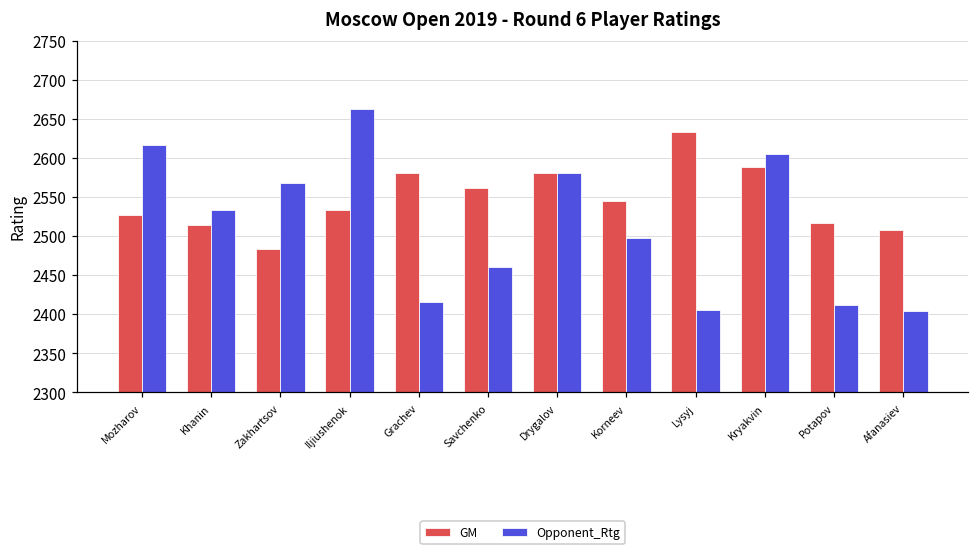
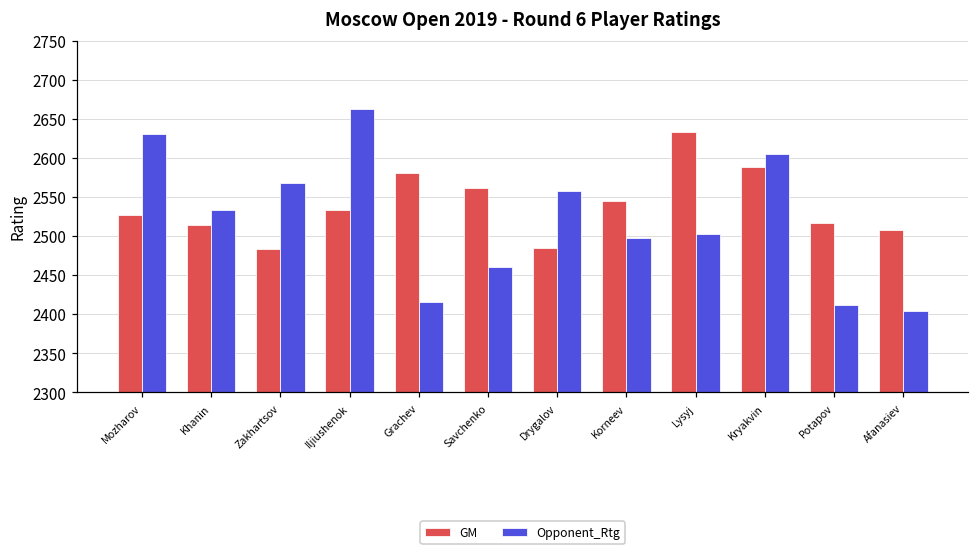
  {
    "GM": {
      "Mozharov": 2530,
      "Khanin": 2510,
      "Zakhartsov": 2480,
      "Iljiushenok": 2530,
      "Grachev": 2580,
      "Savchenko": 2560,
-     "Drygalov": 2580,
+     "Drygalov": 2490,
      "Korneev": 2550,
      "Lysyj": 2630,
      "Kryakvin": 2590,
      "Potapov": 2520,
      "Afanasiev": 2510
    },
    "Opponent_Rtg": {
-     "Mozharov": 2620,
+     "Mozharov": 2630,
      "Khanin": 2530,
      "Zakhartsov": 2570,
      "Iljiushenok": 2660,
      "Grachev": 2420,
      "Savchenko": 2460,
-     "Drygalov": 2580,
+     "Drygalov": 2560,
      "Korneev": 2500,
-     "Lysyj": 2410,
+     "Lysyj": 2500,
      "Kryakvin": 2610,
      "Potapov": 2410,
      "Afanasiev": 2400
    }
  }
